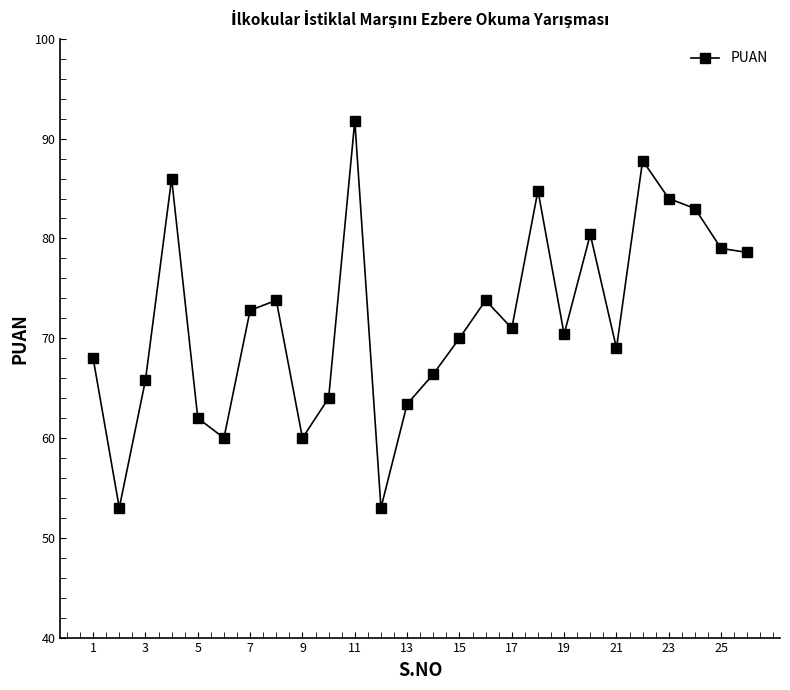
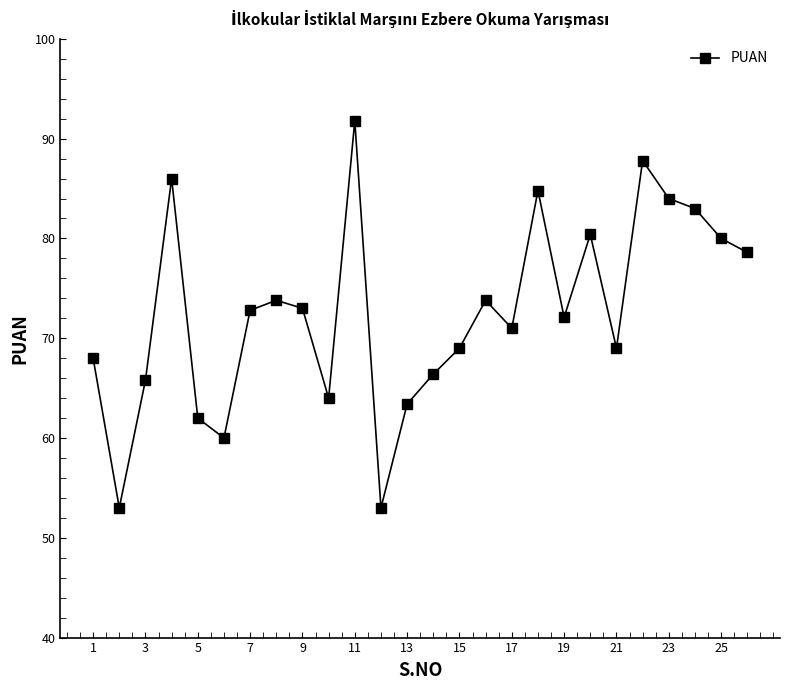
  {
    "1": 68,
    "3": 66,
    "5": 62,
    "7": 73,
-   "9": 60,
+   "9": 73,
    "11": 92,
    "13": 63,
-   "15": 70,
+   "15": 69,
    "17": 71,
-   "19": 70,
+   "19": 72,
    "21": 69,
    "23": 84,
-   "25": 79
+   "25": 80
  }
